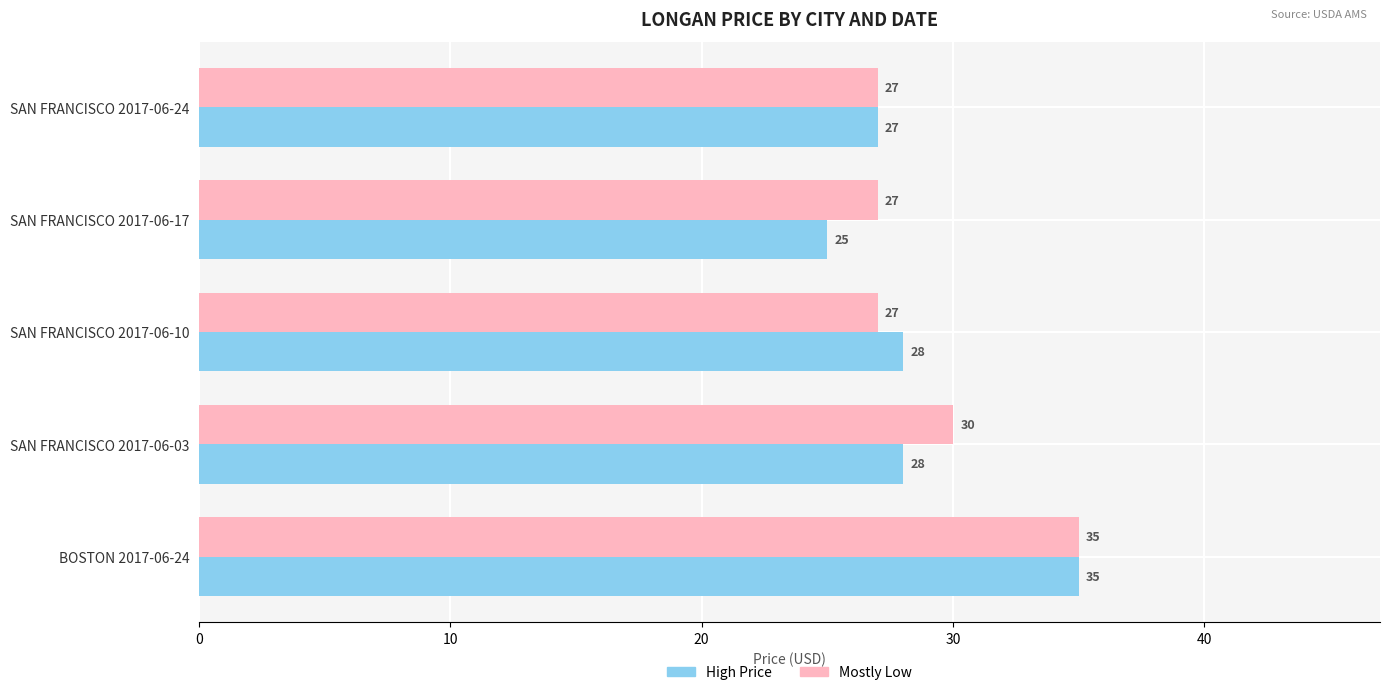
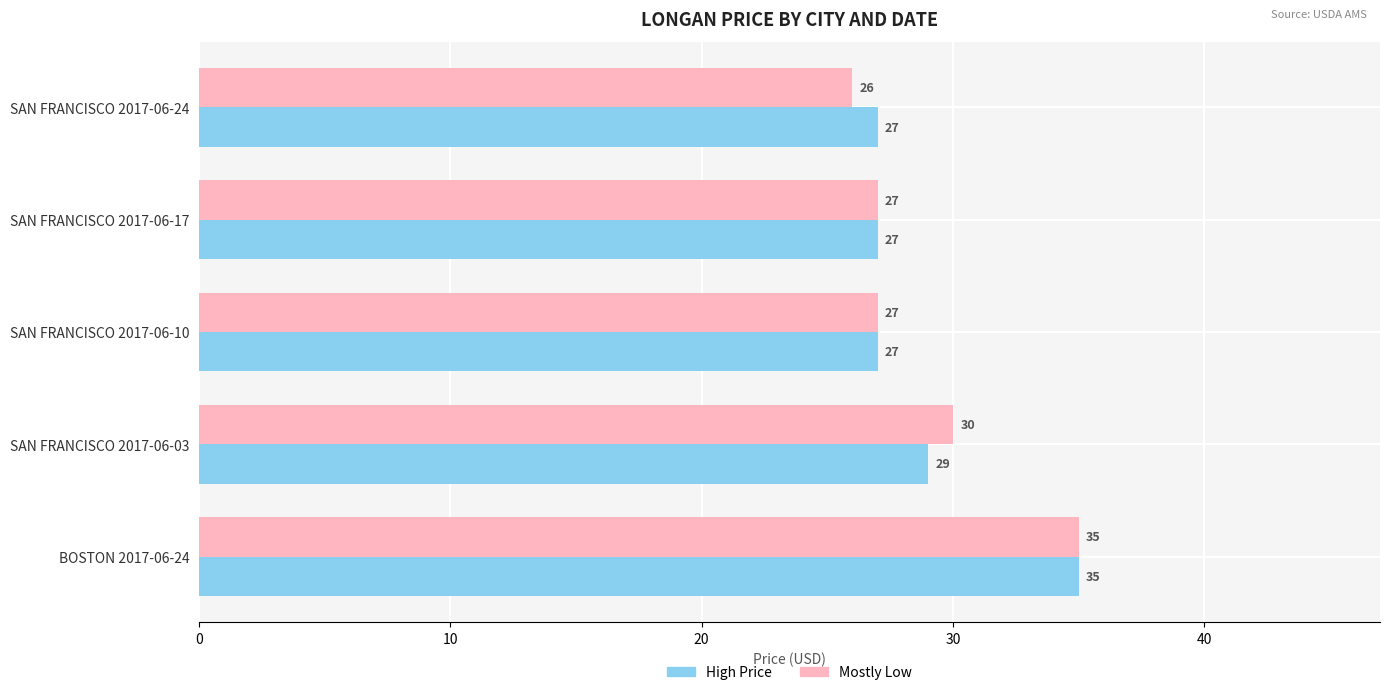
  {
    "High Price": {
      "SAN FRANCISCO 2017-06-24": 27,
-     "SAN FRANCISCO 2017-06-17": 25,
-     "SAN FRANCISCO 2017-06-10": 28,
-     "SAN FRANCISCO 2017-06-03": 28,
+     "SAN FRANCISCO 2017-06-17": 27,
+     "SAN FRANCISCO 2017-06-10": 27,
+     "SAN FRANCISCO 2017-06-03": 29,
      "BOSTON 2017-06-24": 35
    },
    "Mostly Low": {
-     "SAN FRANCISCO 2017-06-24": 27,
+     "SAN FRANCISCO 2017-06-24": 26,
      "SAN FRANCISCO 2017-06-17": 27,
      "SAN FRANCISCO 2017-06-10": 27,
      "SAN FRANCISCO 2017-06-03": 30,
      "BOSTON 2017-06-24": 35
    }
  }
